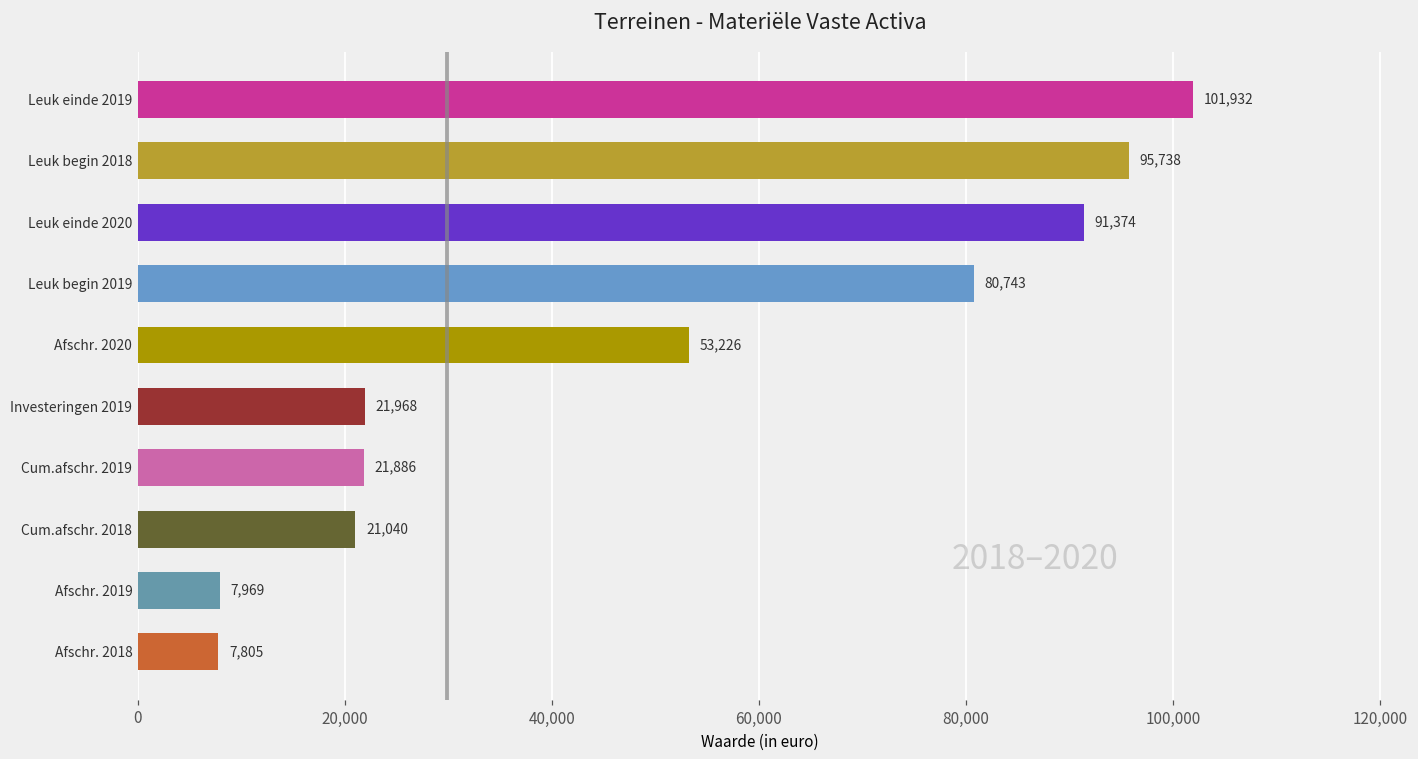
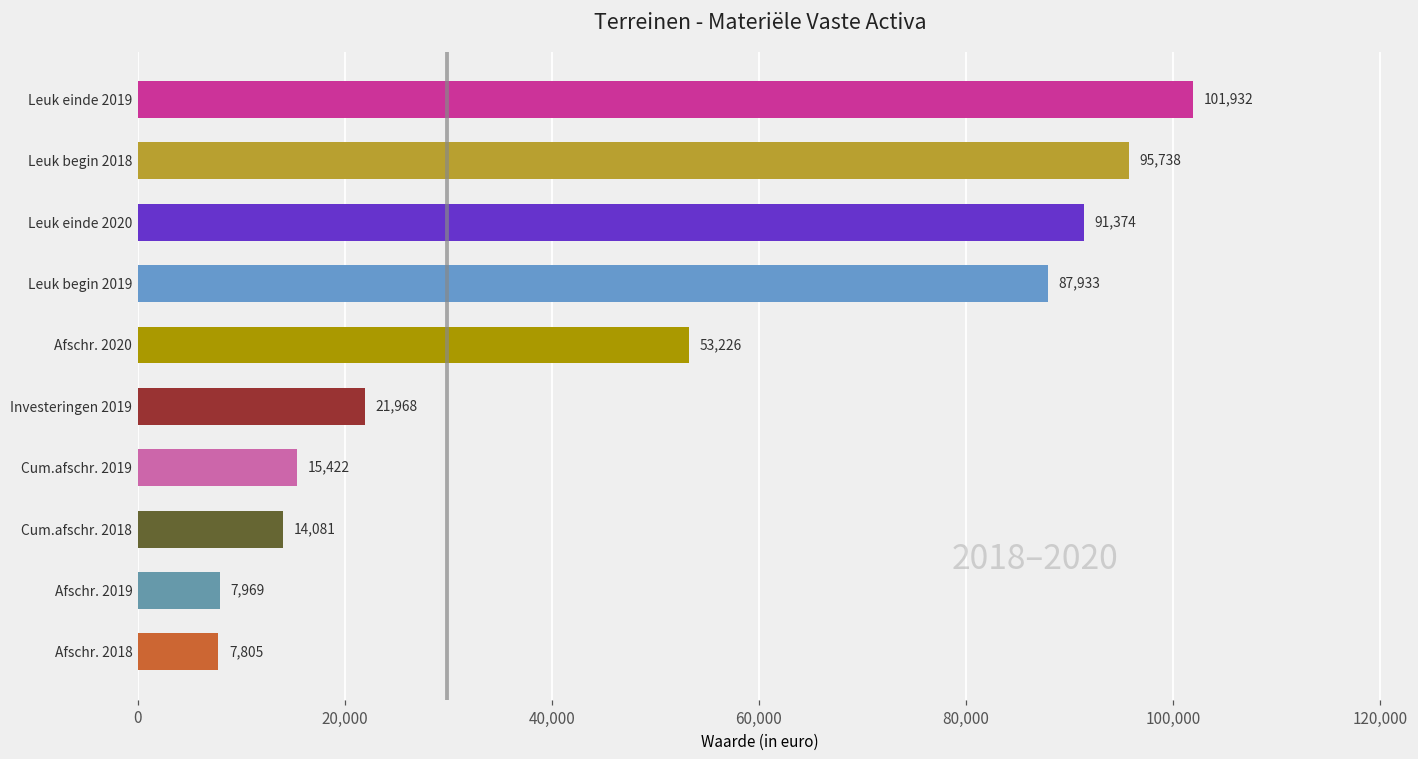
  {
    "Leuk einde 2019": "101,932",
    "Leuk begin 2018": "95,738",
    "Leuk einde 2020": "91,374",
-   "Leuk begin 2019": "80,743",
+   "Leuk begin 2019": "87,933",
    "Afschr. 2020": "53,226",
    "Investeringen 2019": "21,968",
-   "Cum.afschr. 2019": "21,886",
-   "Cum.afschr. 2018": "21,040",
+   "Cum.afschr. 2019": "15,422",
+   "Cum.afschr. 2018": "14,081",
    "Afschr. 2019": "7,969",
    "Afschr. 2018": "7,805"
  }
